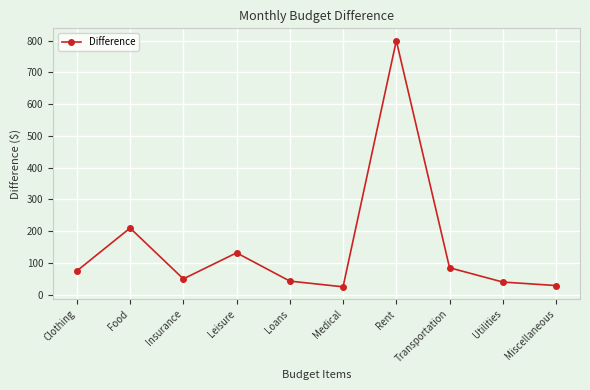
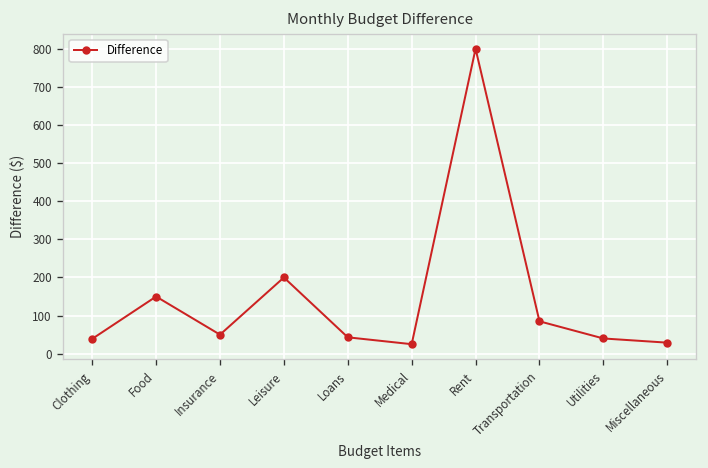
  {
-   "Clothing": 80,
-   "Food": 210,
+   "Clothing": 40,
+   "Food": 150,
    "Insurance": 50,
-   "Leisure": 130,
+   "Leisure": 200,
    "Loans": 40,
    "Medical": 30,
    "Rent": 800,
    "Transportation": 90,
    "Utilities": 40,
    "Miscellaneous": 30
  }
